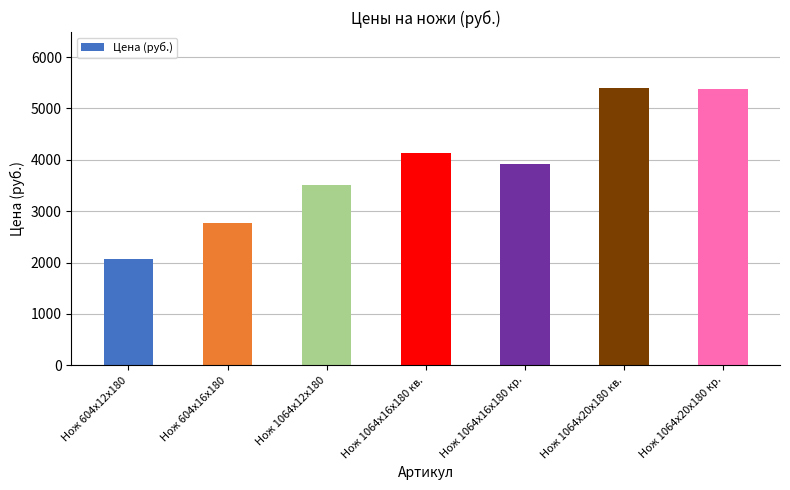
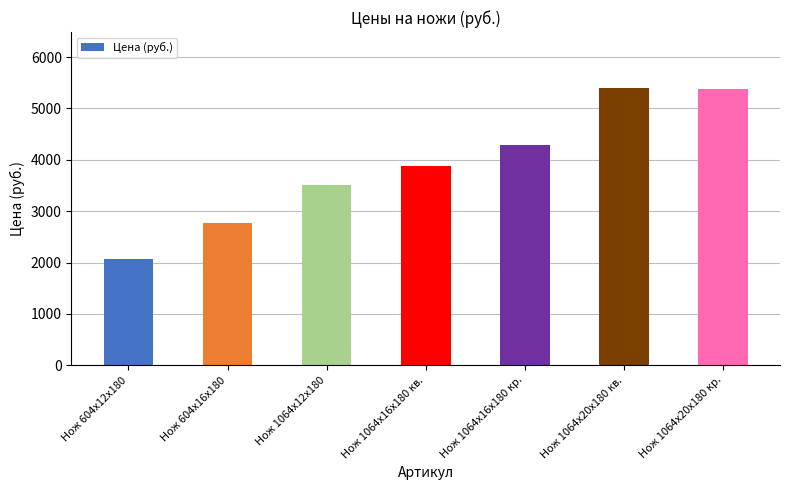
  {
    "Нож 604х12х180": 2100,
    "Нож 604х16х180": 2800,
    "Нож 1064х12х180": 3500,
-   "Нож 1064х16х180 кв.": 4100,
-   "Нож 1064х16х180 кр.": 3900,
+   "Нож 1064х16х180 кв.": 3900,
+   "Нож 1064х16х180 кр.": 4300,
    "Нож 1064х20х180 кв.": 5400,
    "Нож 1064х20х180 кр.": 5400
  }
